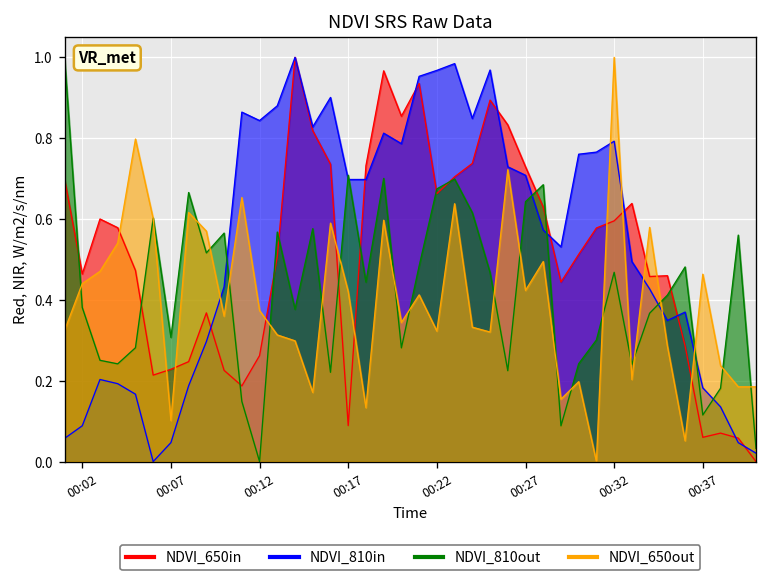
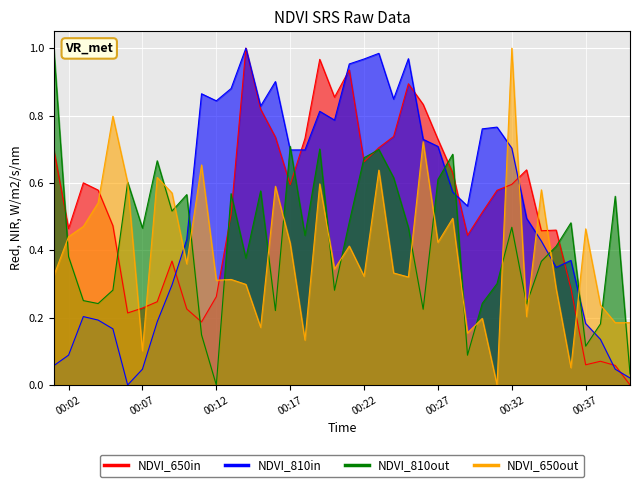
  {
    "NDVI_650in": {
      "00:02": 0.46,
      "00:07": 0.23,
      "00:12": 0.26,
-     "00:17": 0.09,
+     "00:17": 0.59,
      "00:22": 0.66,
      "00:27": 0.73,
      "00:32": 0.60,
      "00:37": 0.06
    },
    "NDVI_810in": {
      "00:02": 0.09,
      "00:07": 0.05,
      "00:12": 0.84,
      "00:17": 0.70,
      "00:22": 0.97,
      "00:27": 0.71,
-     "00:32": 0.79,
+     "00:32": 0.70,
      "00:37": 0.18
    },
    "NDVI_810out": {
      "00:02": 0.38,
-     "00:07": 0.31,
+     "00:07": 0.47,
      "00:12": 0.00,
      "00:17": 0.71,
      "00:22": 0.67,
-     "00:27": 0.64,
+     "00:27": 0.61,
      "00:32": 0.47,
      "00:37": 0.12
    },
    "NDVI_650out": {
      "00:02": 0.44,
      "00:07": 0.10,
-     "00:12": 0.37,
+     "00:12": 0.31,
      "00:17": 0.42,
      "00:22": 0.32,
      "00:27": 0.42,
      "00:32": 1.00,
      "00:37": 0.46
    }
  }
